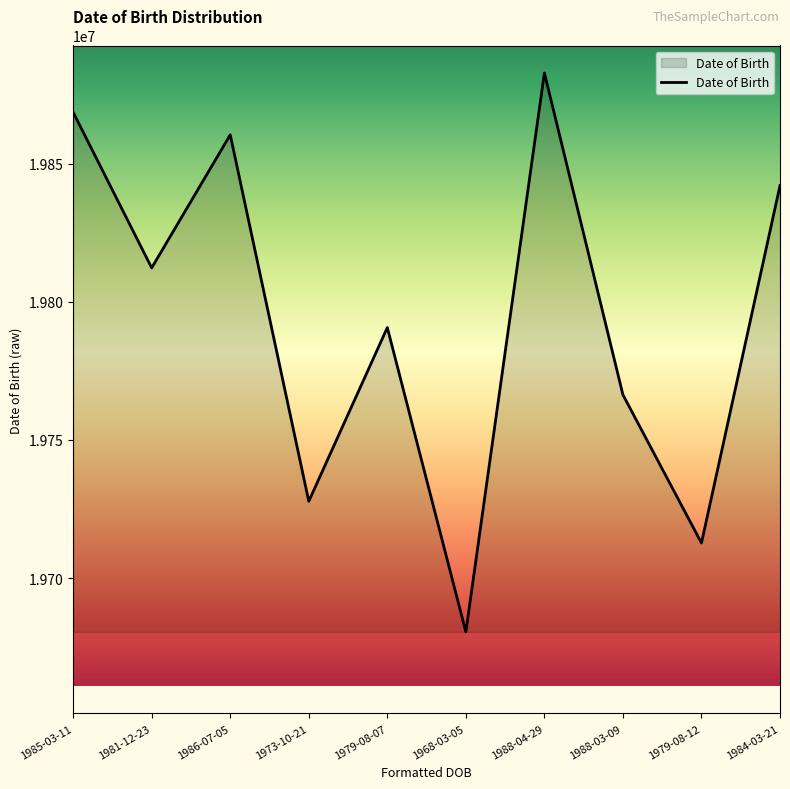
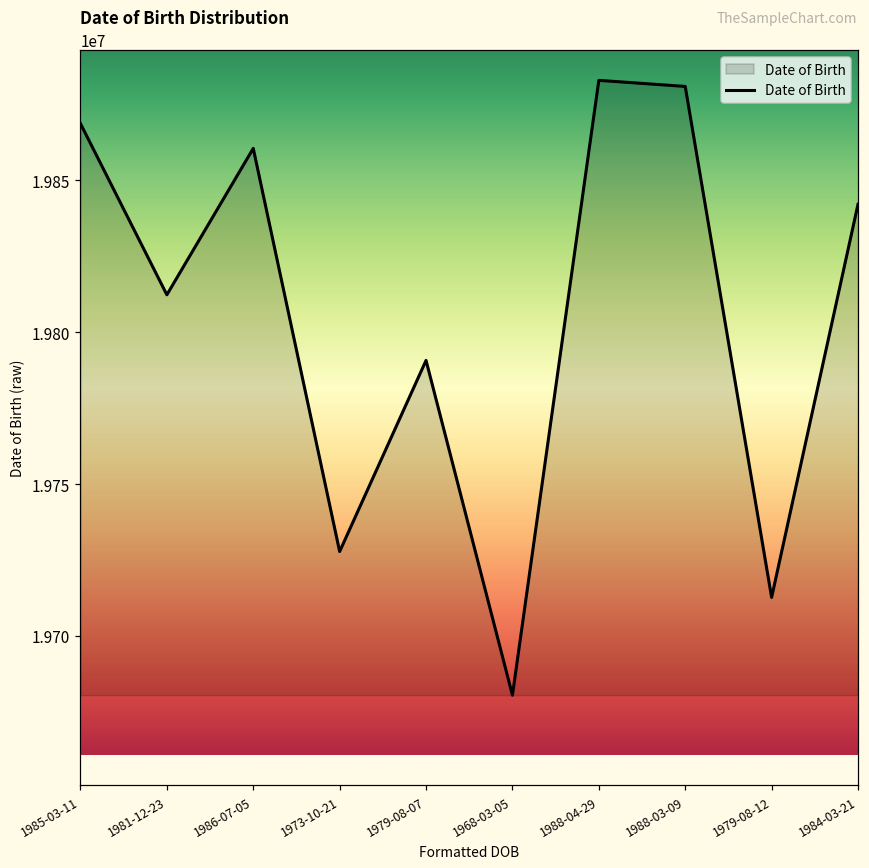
  {
    "1985-03-11": 19869000,
    "1981-12-23": 19812000,
    "1986-07-05": 19861000,
    "1973-10-21": 19728000,
    "1979-08-07": 19791000,
    "1968-03-05": 19681000,
    "1988-04-29": 19883000,
-   "1988-03-09": 19766000,
+   "1988-03-09": 19881000,
    "1979-08-12": 19713000,
    "1984-03-21": 19842000
  }
